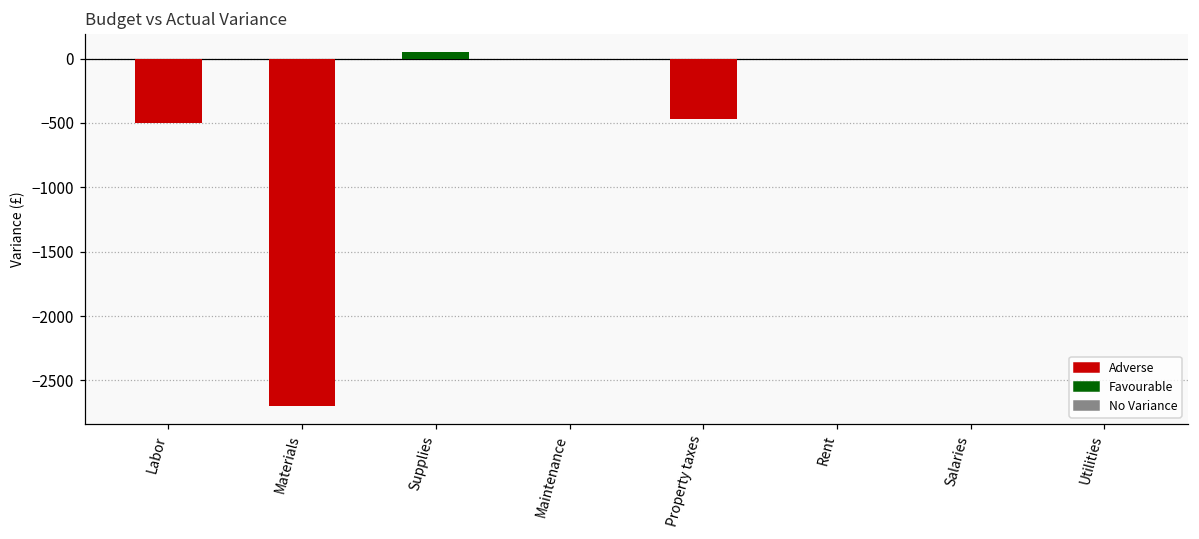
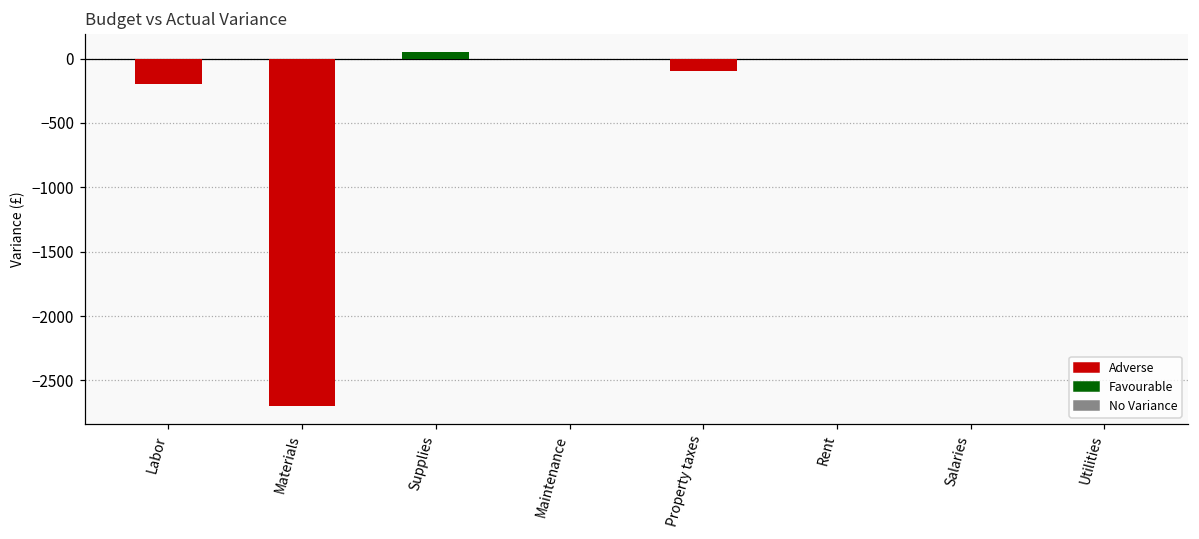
  {
-   "Labor": -500,
+   "Labor": -200,
    "Materials": -2700,
    "Supplies": 50,
    "Maintenance": 0,
-   "Property taxes": -470,
+   "Property taxes": -100,
    "Rent": 0,
    "Salaries": 0,
    "Utilities": 0
  }
